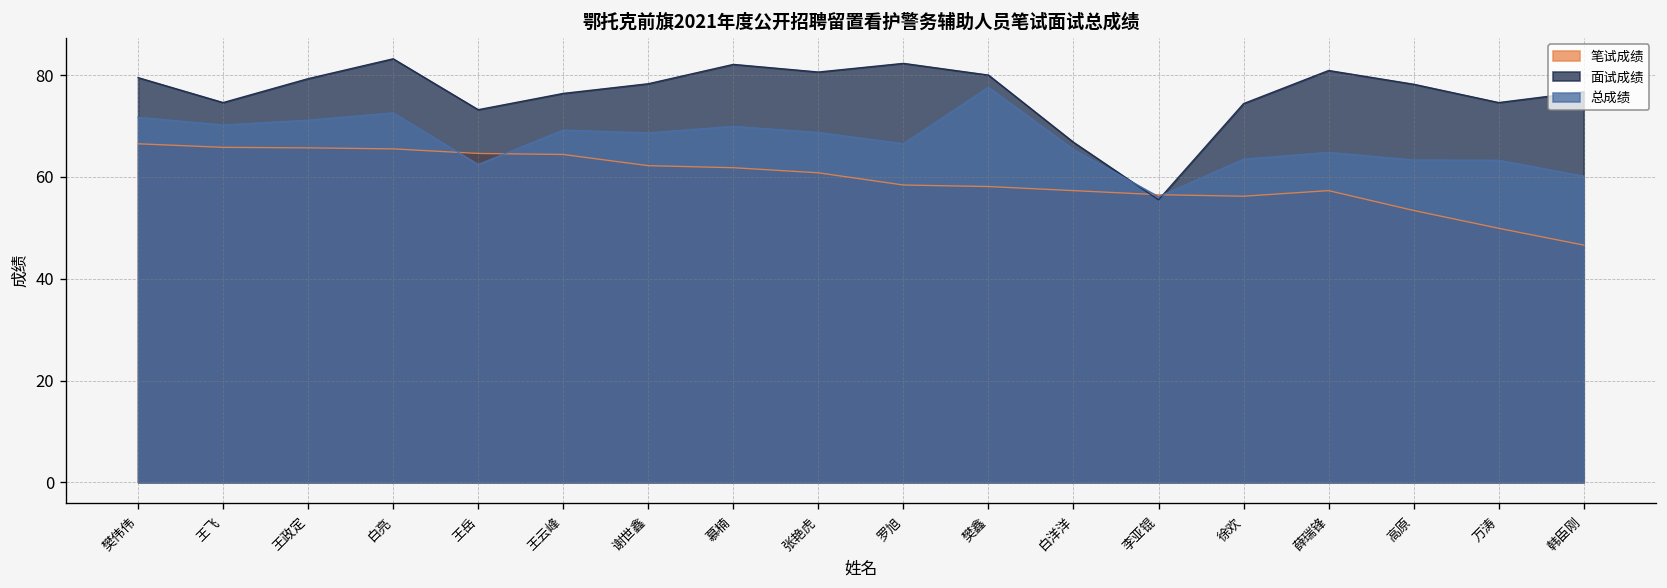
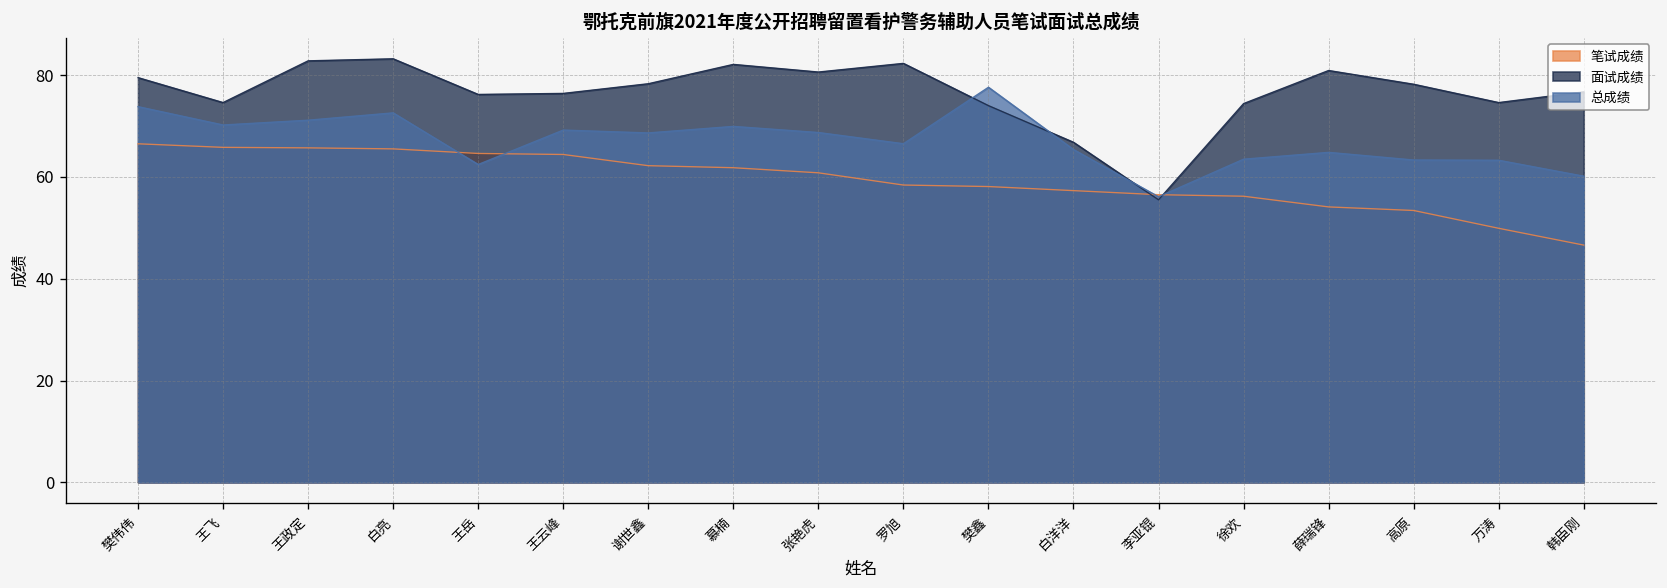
  {
    "笔试成绩": {
      "樊伟伟": 67,
      "王飞": 66,
      "王政定": 66,
      "白亮": 66,
      "王岳": 65,
      "王云峰": 64,
      "谢世鑫": 62,
      "慕楠": 62,
      "张艳虎": 61,
      "罗旭": 58,
      "樊鑫": 58,
      "白洋洋": 57,
      "徐欢": 56,
-     "薛瑞锋": 57,
+     "薛瑞锋": 54,
      "高原": 53,
      "万涛": 50,
      "韩臣刚": 47
    },
    "面试成绩": {
      "樊伟伟": 80,
      "王飞": 75,
-     "王政定": 79,
+     "王政定": 83,
      "白亮": 83,
-     "王岳": 73,
+     "王岳": 76,
      "王云峰": 76,
      "谢世鑫": 78,
      "慕楠": 82,
      "张艳虎": 81,
      "罗旭": 82,
-     "樊鑫": 80,
+     "樊鑫": 74,
      "白洋洋": 67,
      "李亚锟": 56,
      "徐欢": 74,
      "薛瑞锋": 81,
      "高原": 78,
      "万涛": 75
    },
    "总成绩": {
-     "樊伟伟": 72,
+     "樊伟伟": 74,
      "王飞": 70,
      "王政定": 71,
      "白亮": 73,
      "王岳": 62,
      "王云峰": 69,
      "谢世鑫": 69,
      "慕楠": 70,
      "张艳虎": 69,
      "罗旭": 67,
      "樊鑫": 78,
      "白洋洋": 65,
      "徐欢": 63,
      "薛瑞锋": 65,
      "高原": 63,
      "万涛": 63,
      "韩臣刚": 60
    }
  }
